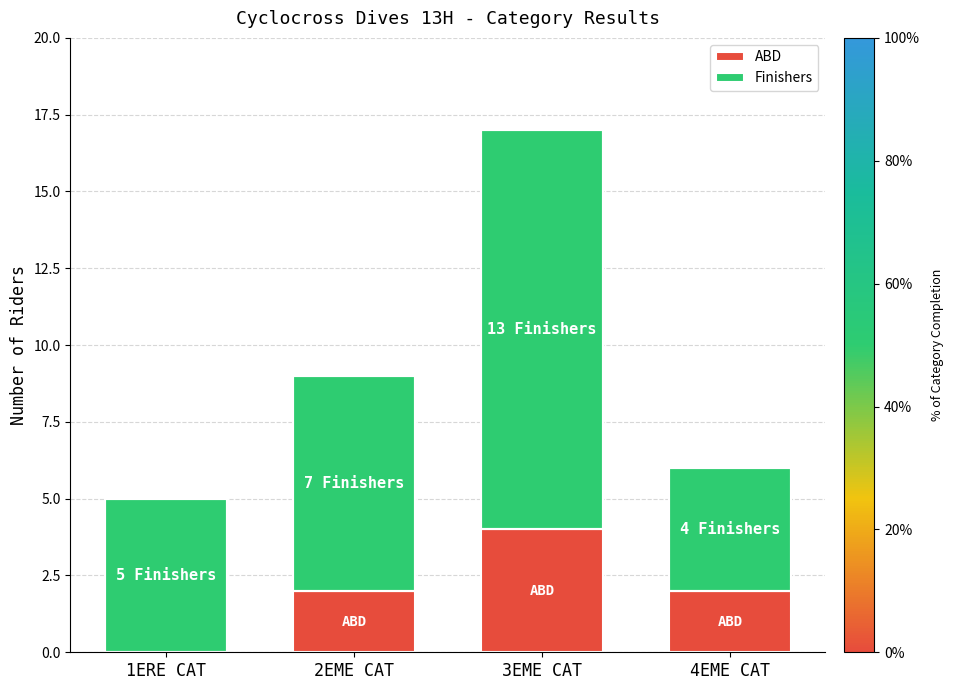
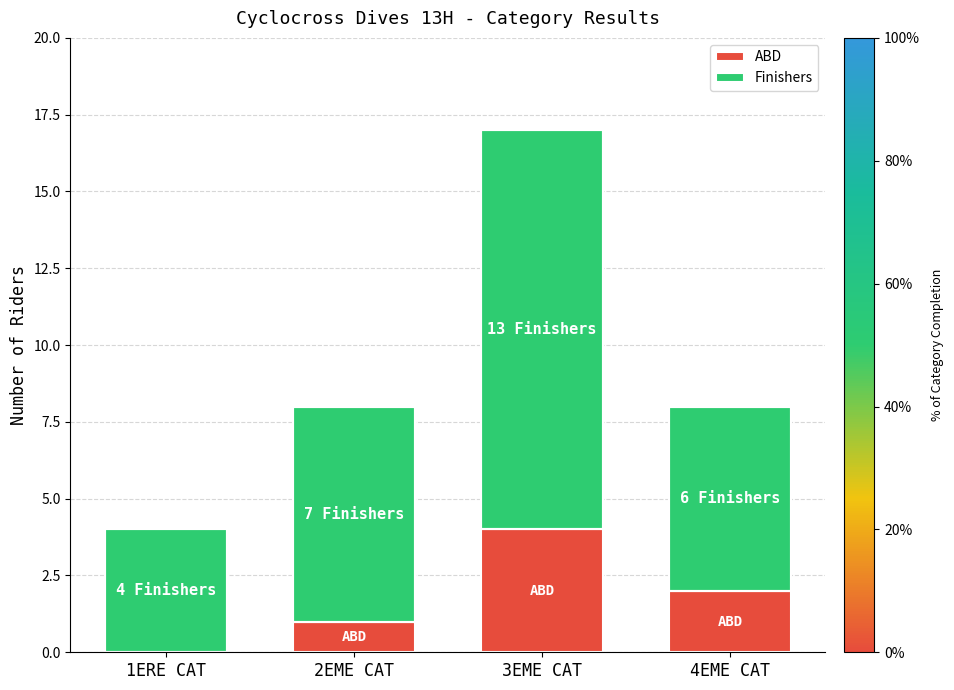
  {
    "ABD": {
      "1ERE CAT": 0,
-     "2EME CAT": 2,
+     "2EME CAT": 1,
      "3EME CAT": 4,
      "4EME CAT": 2
    },
    "Finishers": {
-     "1ERE CAT": 5,
+     "1ERE CAT": 4,
      "2EME CAT": 7,
      "3EME CAT": 13,
-     "4EME CAT": 4
+     "4EME CAT": 6
    }
  }
